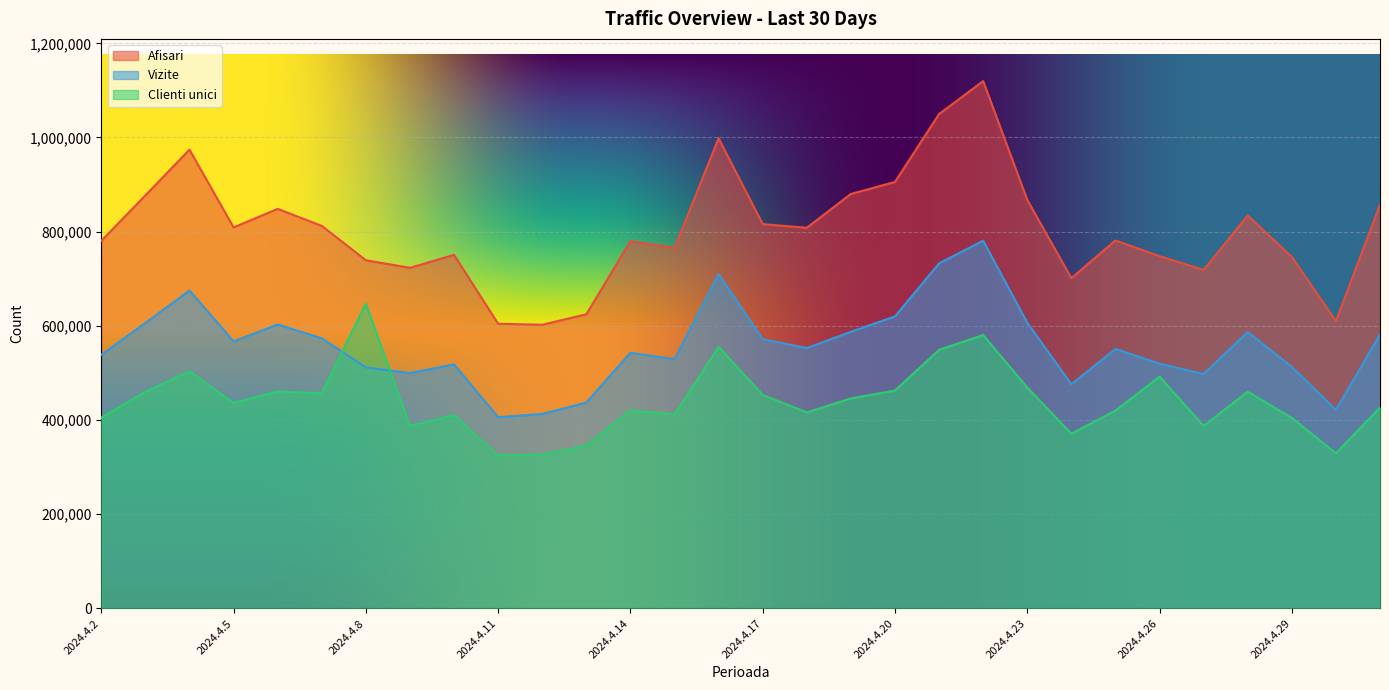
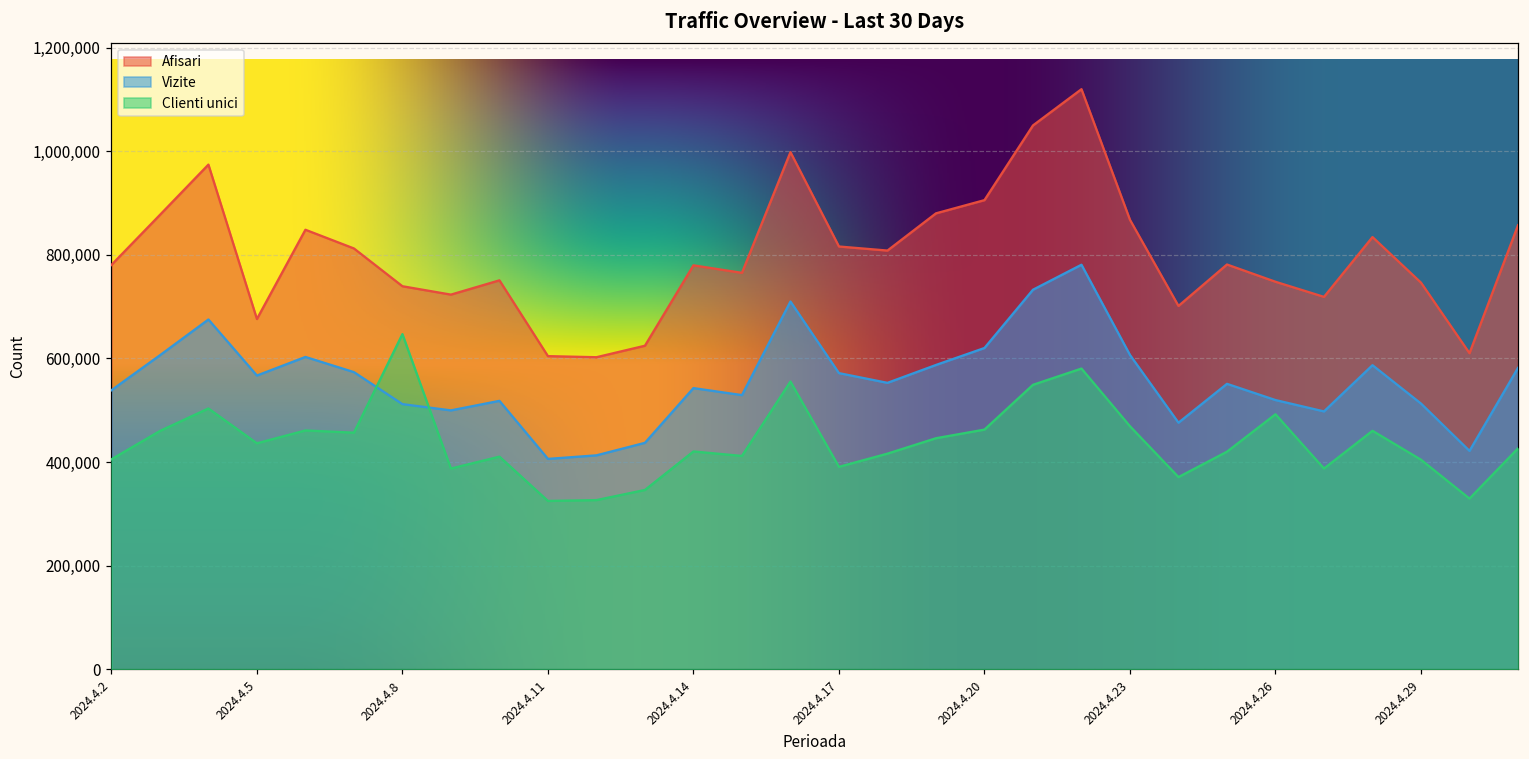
  {
    "Afisari": {
      "2024.4.2": "780,000",
-     "2024.4.5": "810,000",
+     "2024.4.5": "680,000",
      "2024.4.8": "740,000",
      "2024.4.11": "600,000",
      "2024.4.14": "780,000",
      "2024.4.17": "820,000",
      "2024.4.20": "910,000",
      "2024.4.23": "870,000",
      "2024.4.26": "750,000",
      "2024.4.29": "750,000"
    },
    "Vizite": {
      "2024.4.2": "540,000",
      "2024.4.5": "570,000",
      "2024.4.8": "510,000",
      "2024.4.11": "410,000",
      "2024.4.14": "540,000",
      "2024.4.17": "570,000",
      "2024.4.20": "620,000",
      "2024.4.23": "610,000",
      "2024.4.26": "520,000",
      "2024.4.29": "510,000"
    },
    "Clienti unici": {
      "2024.4.2": "410,000",
      "2024.4.5": "440,000",
      "2024.4.8": "650,000",
      "2024.4.11": "320,000",
      "2024.4.14": "420,000",
-     "2024.4.17": "450,000",
+     "2024.4.17": "390,000",
      "2024.4.20": "460,000",
      "2024.4.23": "470,000",
      "2024.4.26": "490,000",
      "2024.4.29": "400,000"
    }
  }
